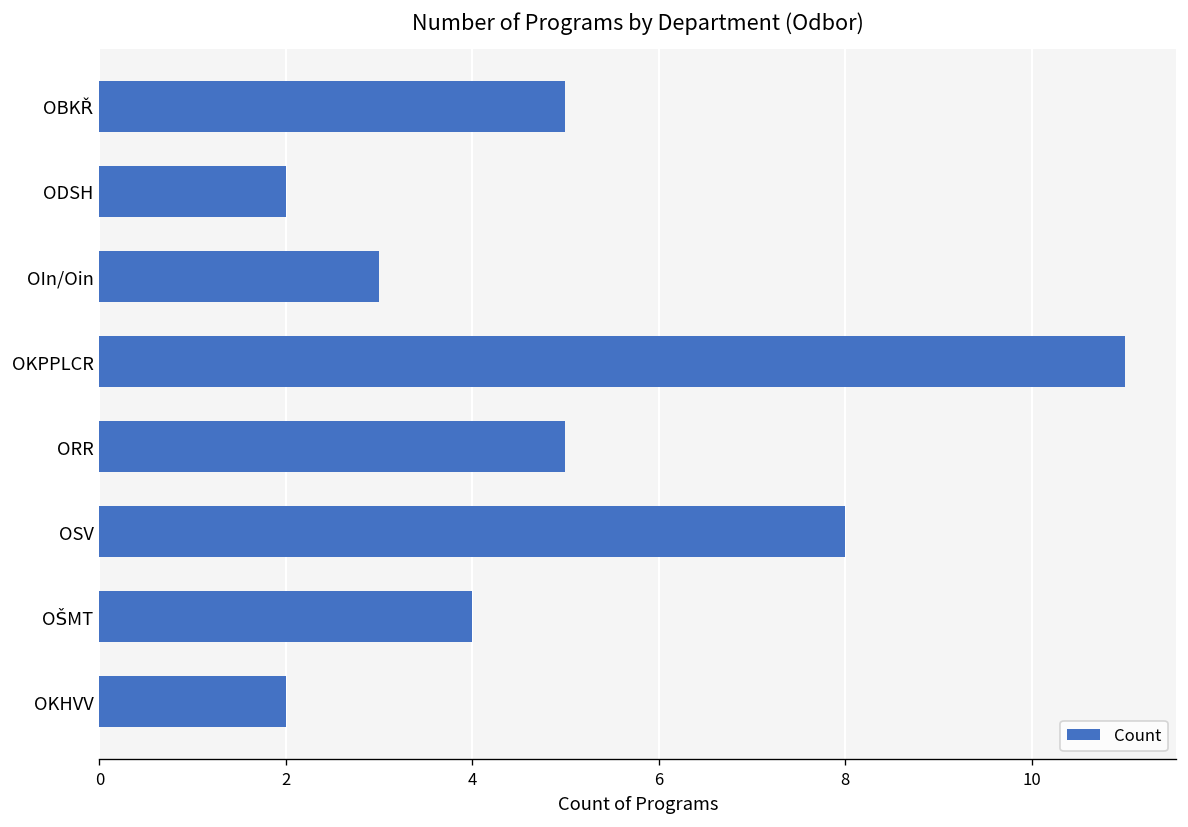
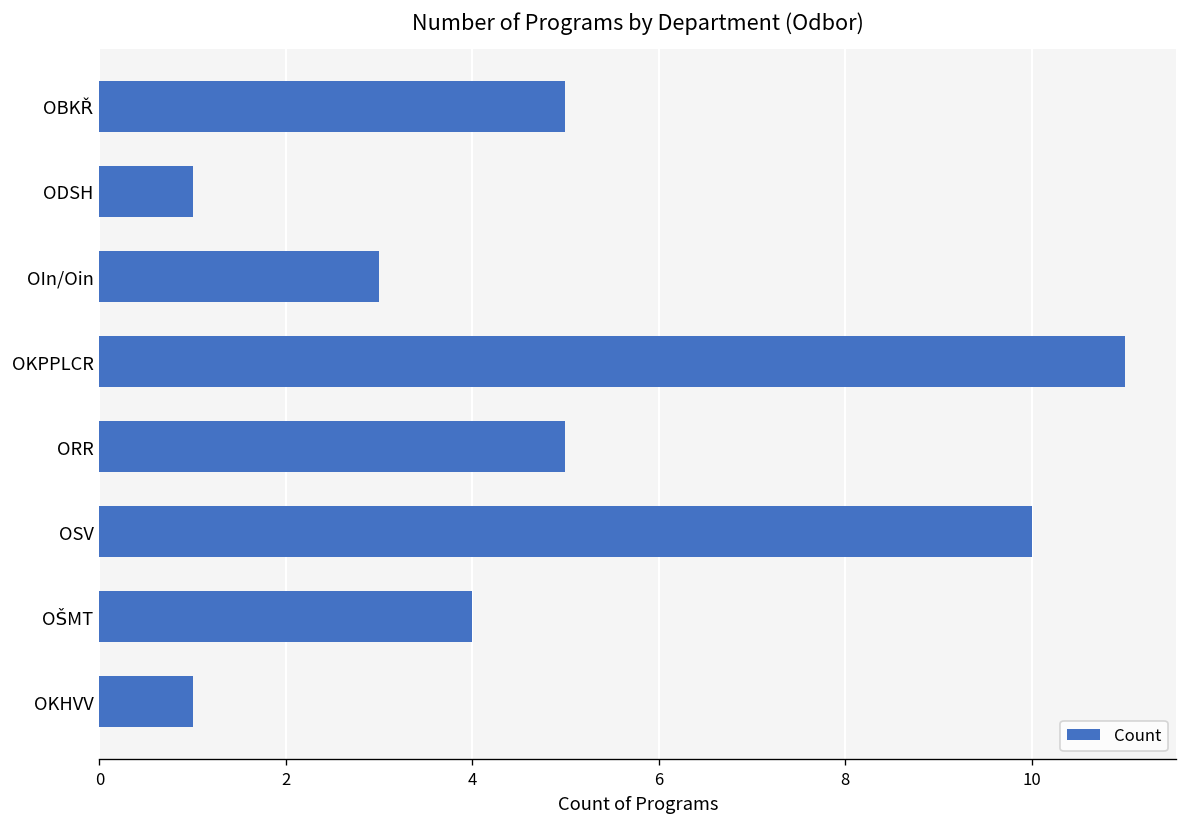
  {
    "OBKŘ": 5,
-   "ODSH": 2,
+   "ODSH": 1,
    "OIn/Oin": 3,
    "OKPPLCR": 11,
    "ORR": 5,
-   "OSV": 8,
+   "OSV": 10,
    "OŠMT": 4,
-   "OKHVV": 2
+   "OKHVV": 1
  }
